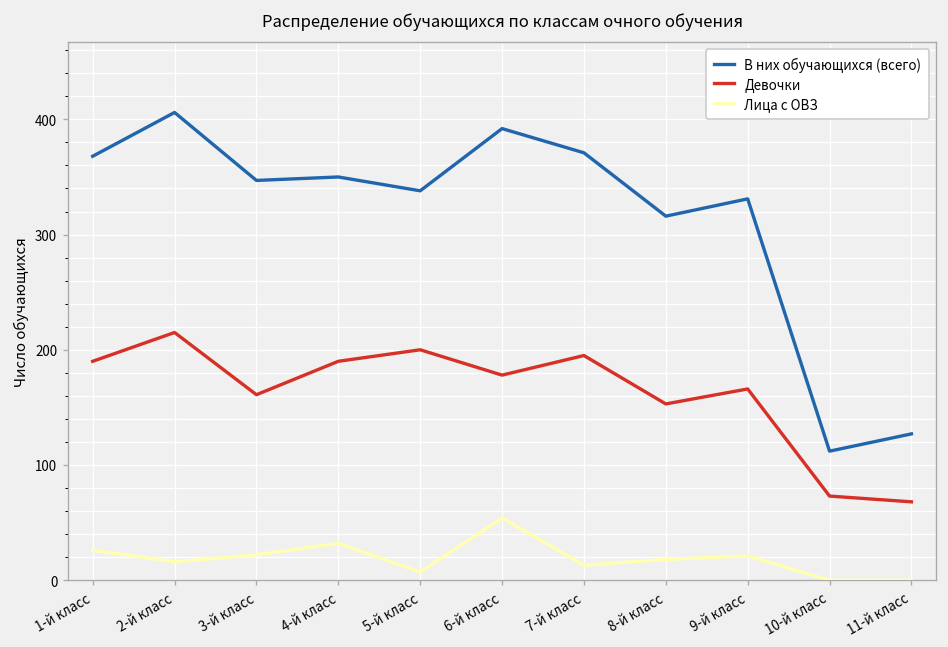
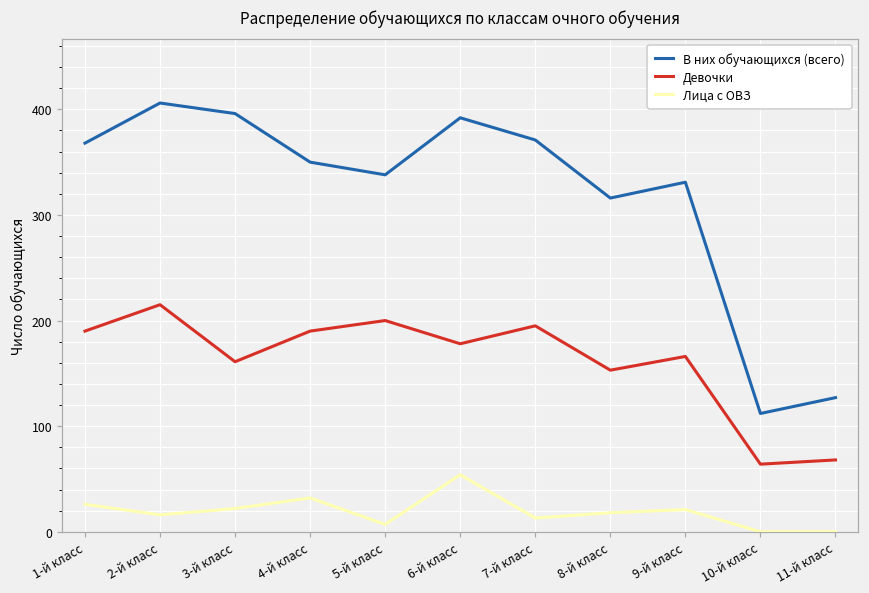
  {
    "В них обучающихся (всего)": {
      "1-й класс": 370,
      "2-й класс": 410,
-     "3-й класс": 350,
+     "3-й класс": 400,
      "4-й класс": 350,
      "5-й класс": 340,
      "6-й класс": 390,
      "7-й класс": 370,
      "8-й класс": 320,
      "9-й класс": 330,
      "10-й класс": 110,
      "11-й класс": 130
    },
    "Девочки": {
      "1-й класс": 190,
      "2-й класс": 220,
      "3-й класс": 160,
      "4-й класс": 190,
      "5-й класс": 200,
      "6-й класс": 180,
      "7-й класс": 200,
      "8-й класс": 150,
      "9-й класс": 170,
-     "10-й класс": 70,
+     "10-й класс": 60,
      "11-й класс": 70
    },
    "Лица с ОВЗ": {
      "1-й класс": 30,
      "2-й класс": 20,
      "3-й класс": 20,
      "4-й класс": 30,
      "5-й класс": 10,
      "6-й класс": 50,
      "7-й класс": 10,
      "8-й класс": 20,
      "9-й класс": 20,
      "10-й класс": 0,
      "11-й класс": 0
    }
  }
